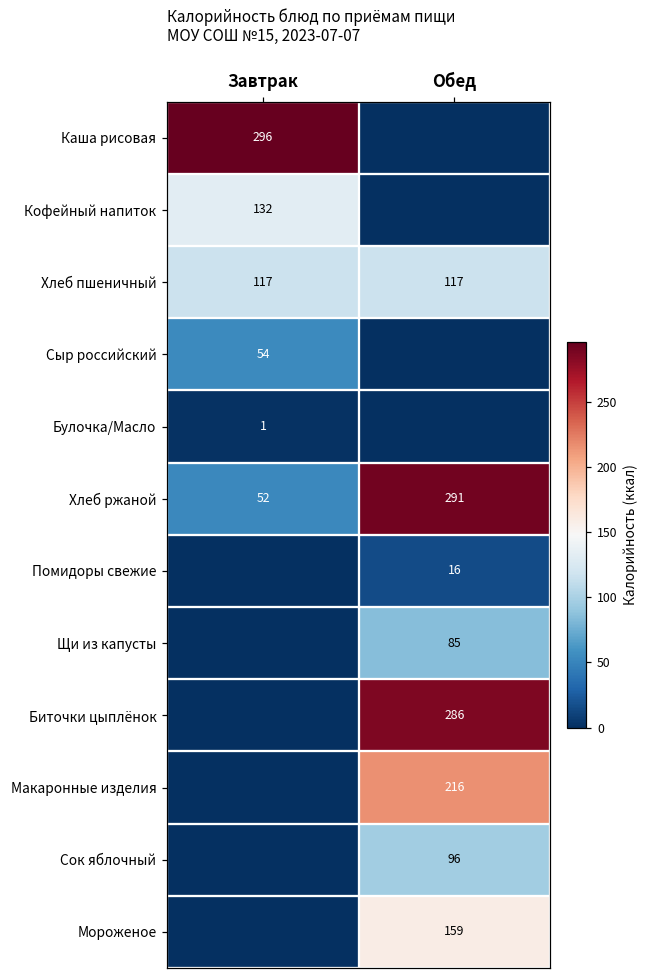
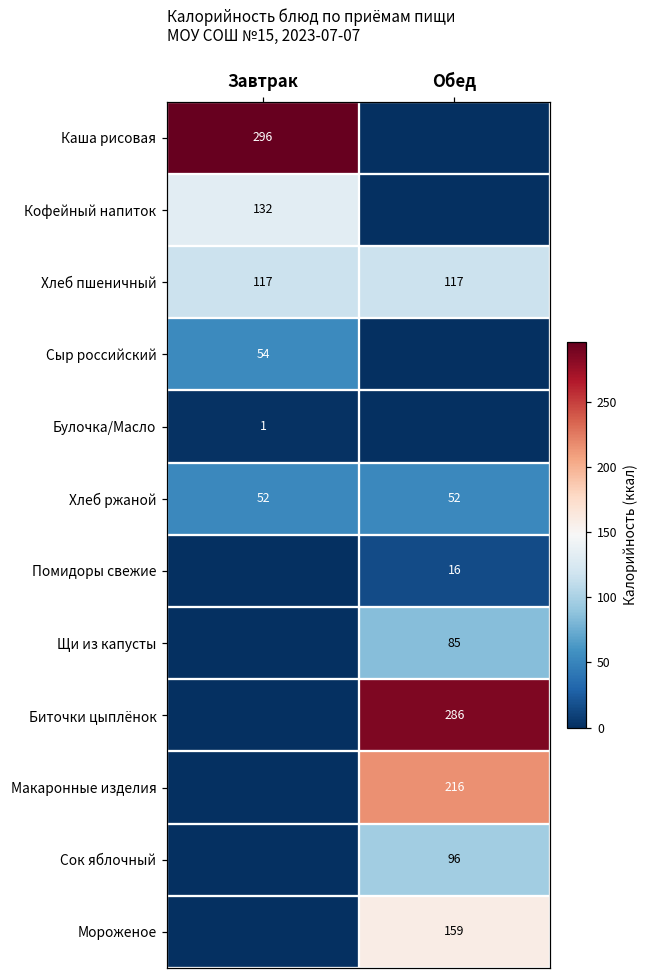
  {
    "Каша рисовая": {
      "Завтрак": 296
    },
    "Кофейный напиток": {
      "Завтрак": 132
    },
    "Хлеб пшеничный": {
      "Завтрак": 117,
      "Обед": 117
    },
    "Сыр российский": {
      "Завтрак": 54
    },
    "Булочка/Масло": {
      "Завтрак": 1
    },
    "Хлеб ржаной": {
      "Завтрак": 52,
-     "Обед": 291
+     "Обед": 52
    },
    "Помидоры свежие": {
      "Обед": 16
    },
    "Щи из капусты": {
      "Обед": 85
    },
    "Биточки цыплёнок": {
      "Обед": 286
    },
    "Макаронные изделия": {
      "Обед": 216
    },
    "Сок яблочный": {
      "Обед": 96
    },
    "Мороженое": {
      "Обед": 159
    }
  }
